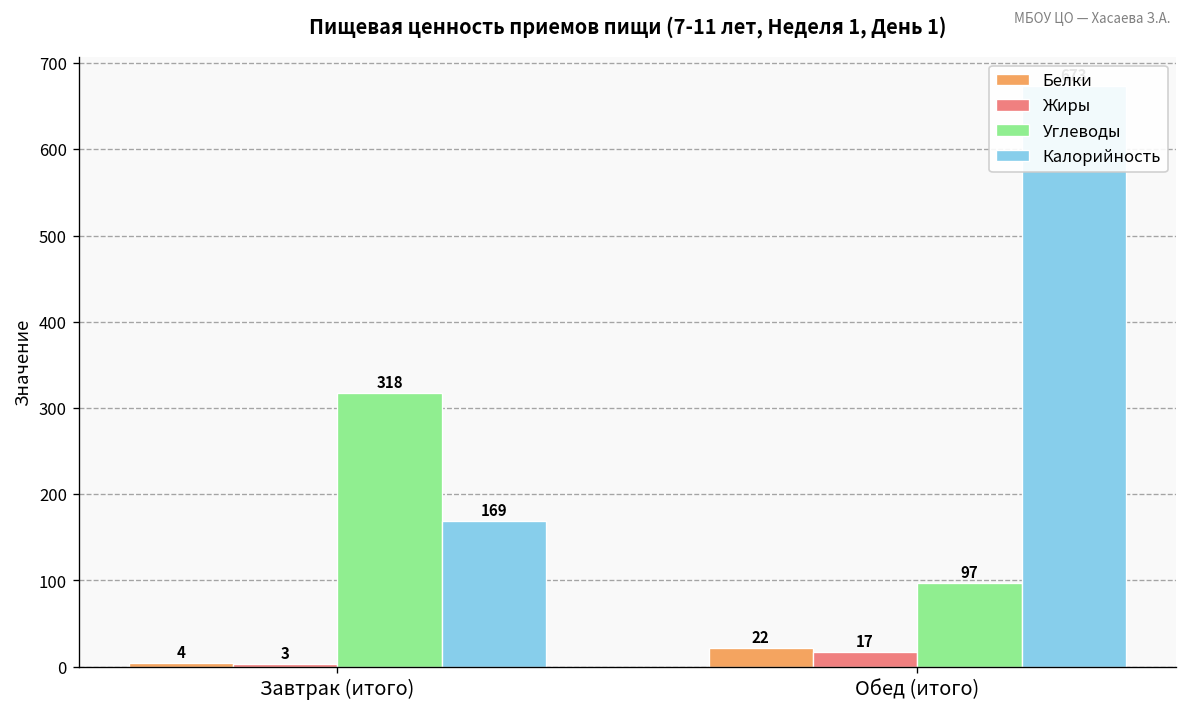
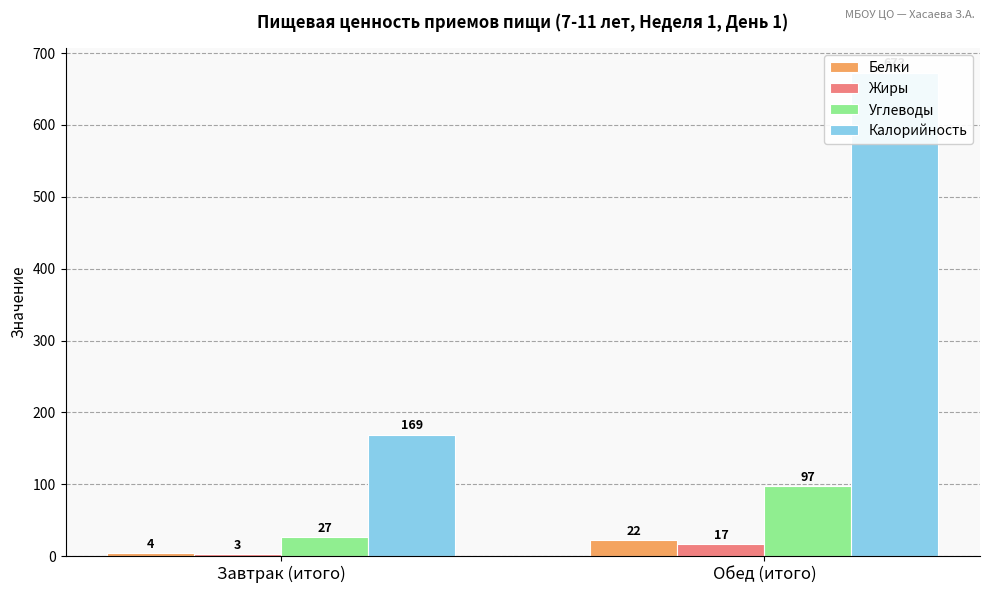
  {
    "Углеводы": {
-     "Завтрак (итого)": 318,
+     "Завтрак (итого)": 27,
      "Обед (итого)": 97
    },
    "Калорийность": {
      "Завтрак (итого)": 169
    }
  }
